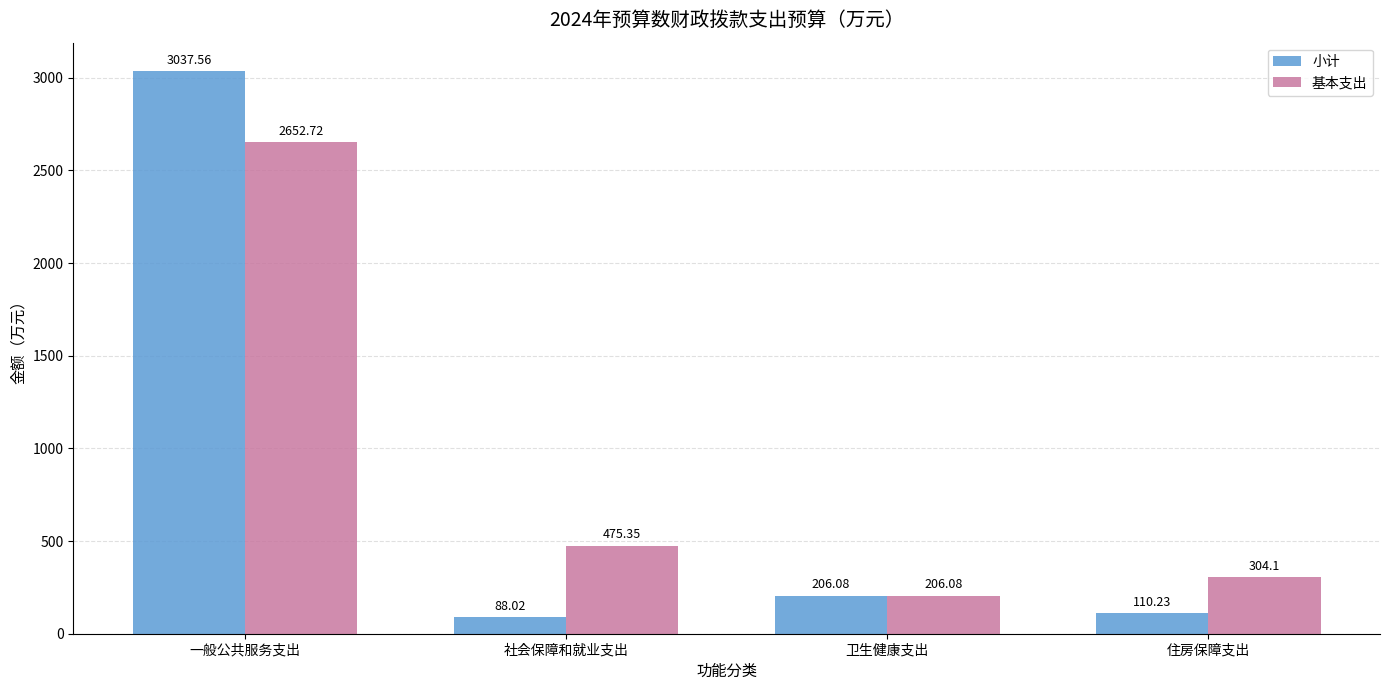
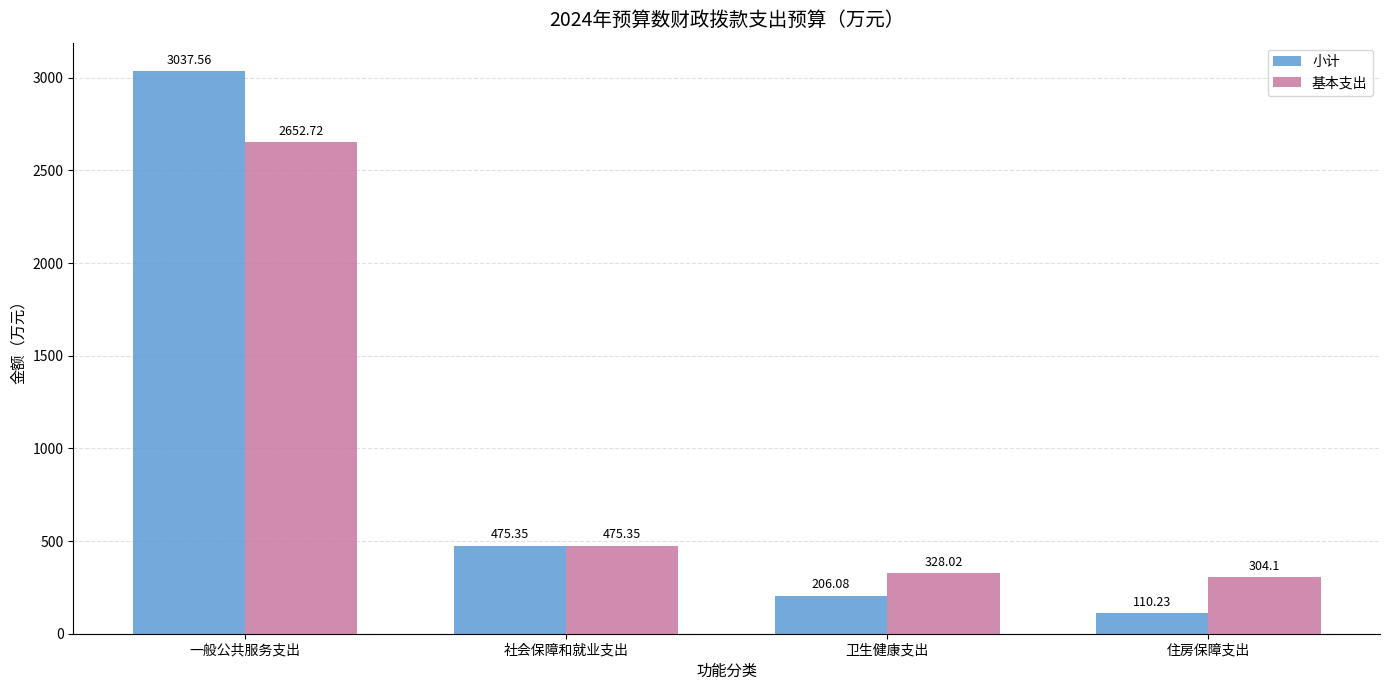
  {
    "小计": {
      "一般公共服务支出": 3037.56,
-     "社会保障和就业支出": 88.02,
+     "社会保障和就业支出": 475.35,
      "卫生健康支出": 206.08,
      "住房保障支出": 110.23
    },
    "基本支出": {
      "一般公共服务支出": 2652.72,
      "社会保障和就业支出": 475.35,
-     "卫生健康支出": 206.08,
+     "卫生健康支出": 328.02,
      "住房保障支出": 304.1
    }
  }
